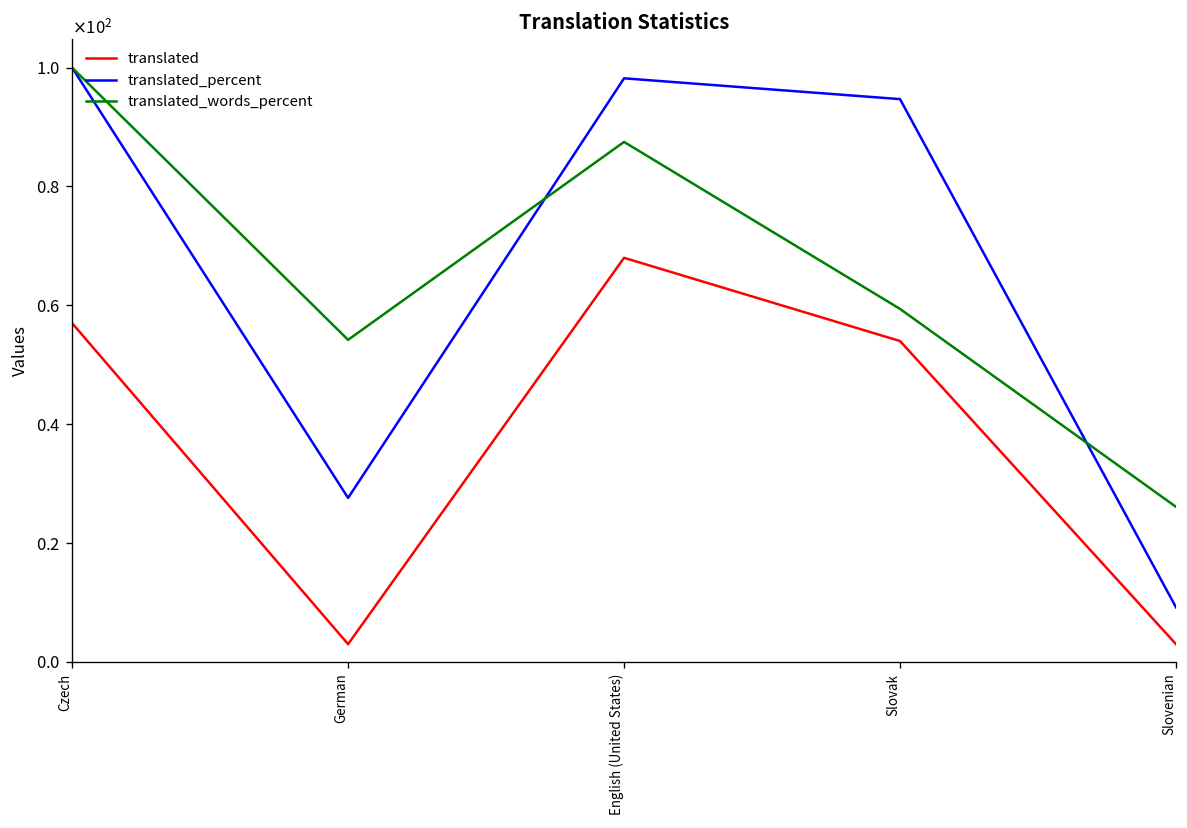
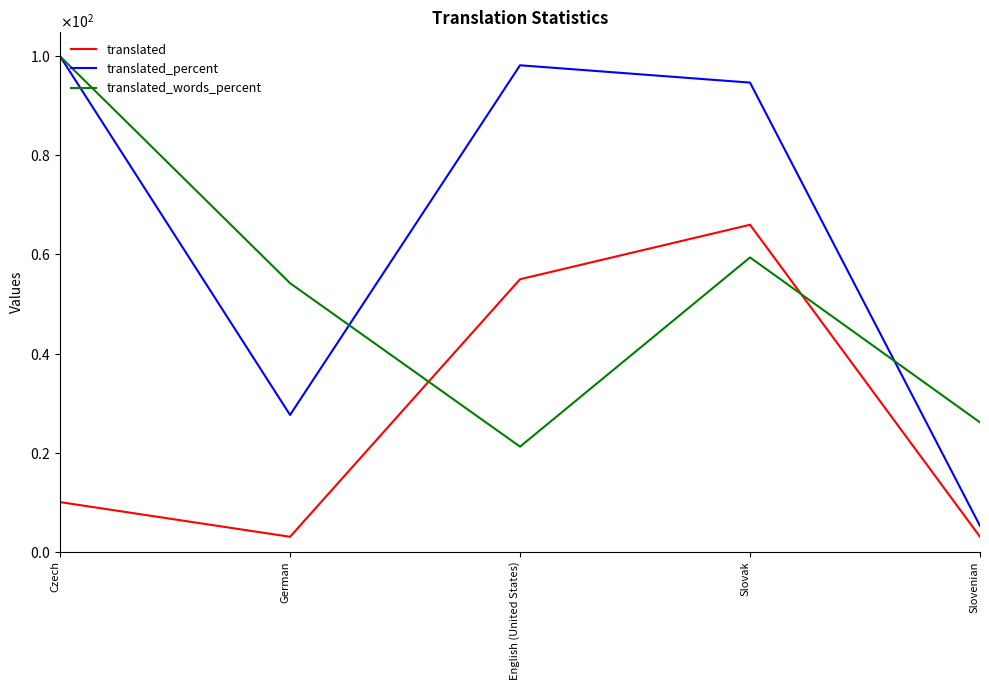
  {
    "translated": {
-     "Czech": 57,
+     "Czech": 10,
      "German": 3,
-     "English (United States)": 68,
-     "Slovak": 54,
+     "English (United States)": 55,
+     "Slovak": 66,
      "Slovenian": 3
    },
    "translated_percent": {
      "German": 28,
      "English (United States)": 98,
      "Slovak": 95,
-     "Slovenian": 9
+     "Slovenian": 5
    },
    "translated_words_percent": {
      "German": 54,
-     "English (United States)": 88,
+     "English (United States)": 21,
      "Slovak": 59,
      "Slovenian": 26
    }
  }
